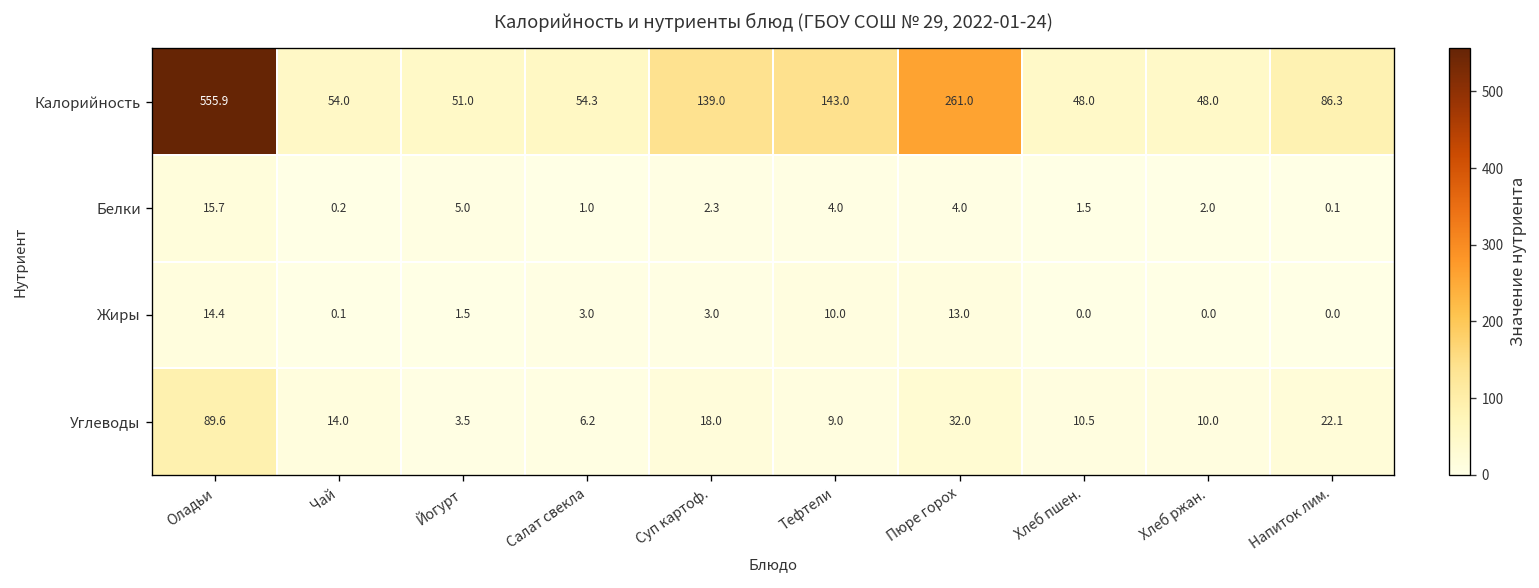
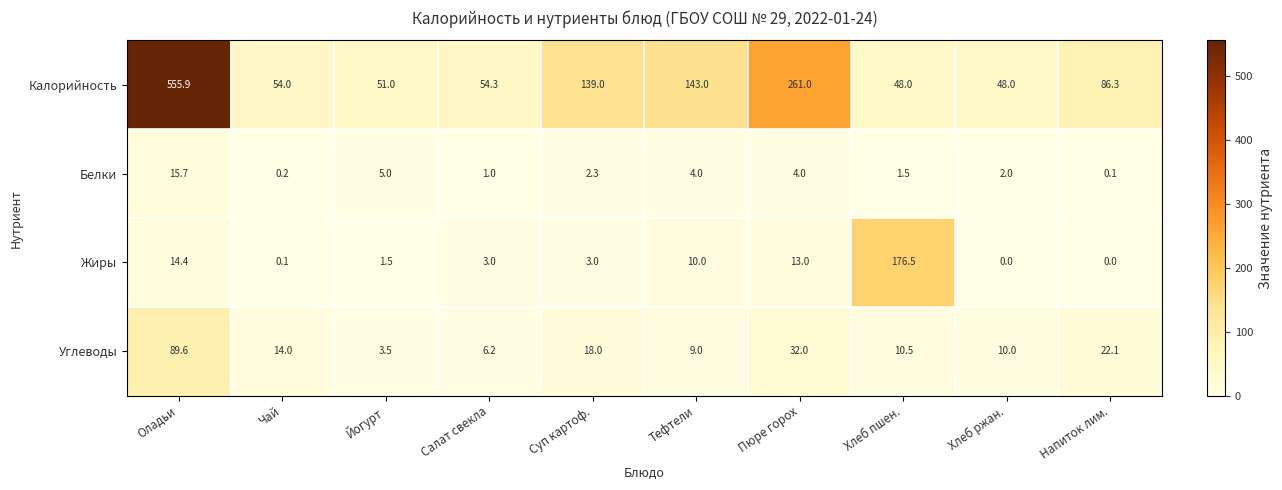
  {
    "Калорийность": {
      "Оладьи": 555.9,
      "Чай": 54.0,
      "Йогурт": 51.0,
      "Салат свекла": 54.3,
      "Суп картоф.": 139.0,
      "Тефтели": 143.0,
      "Пюре горох": 261.0,
      "Хлеб пшен.": 48.0,
      "Хлеб ржан.": 48.0,
      "Напиток лим.": 86.3
    },
    "Белки": {
      "Оладьи": 15.7,
      "Чай": 0.2,
      "Йогурт": 5.0,
      "Салат свекла": 1.0,
      "Суп картоф.": 2.3,
      "Тефтели": 4.0,
      "Пюре горох": 4.0,
      "Хлеб пшен.": 1.5,
      "Хлеб ржан.": 2.0,
      "Напиток лим.": 0.1
    },
    "Жиры": {
      "Оладьи": 14.4,
      "Чай": 0.1,
      "Йогурт": 1.5,
      "Салат свекла": 3.0,
      "Суп картоф.": 3.0,
      "Тефтели": 10.0,
      "Пюре горох": 13.0,
-     "Хлеб пшен.": 0.0,
+     "Хлеб пшен.": 176.5,
      "Хлеб ржан.": 0.0,
      "Напиток лим.": 0.0
    },
    "Углеводы": {
      "Оладьи": 89.6,
      "Чай": 14.0,
      "Йогурт": 3.5,
      "Салат свекла": 6.2,
      "Суп картоф.": 18.0,
      "Тефтели": 9.0,
      "Пюре горох": 32.0,
      "Хлеб пшен.": 10.5,
      "Хлеб ржан.": 10.0,
      "Напиток лим.": 22.1
    }
  }
